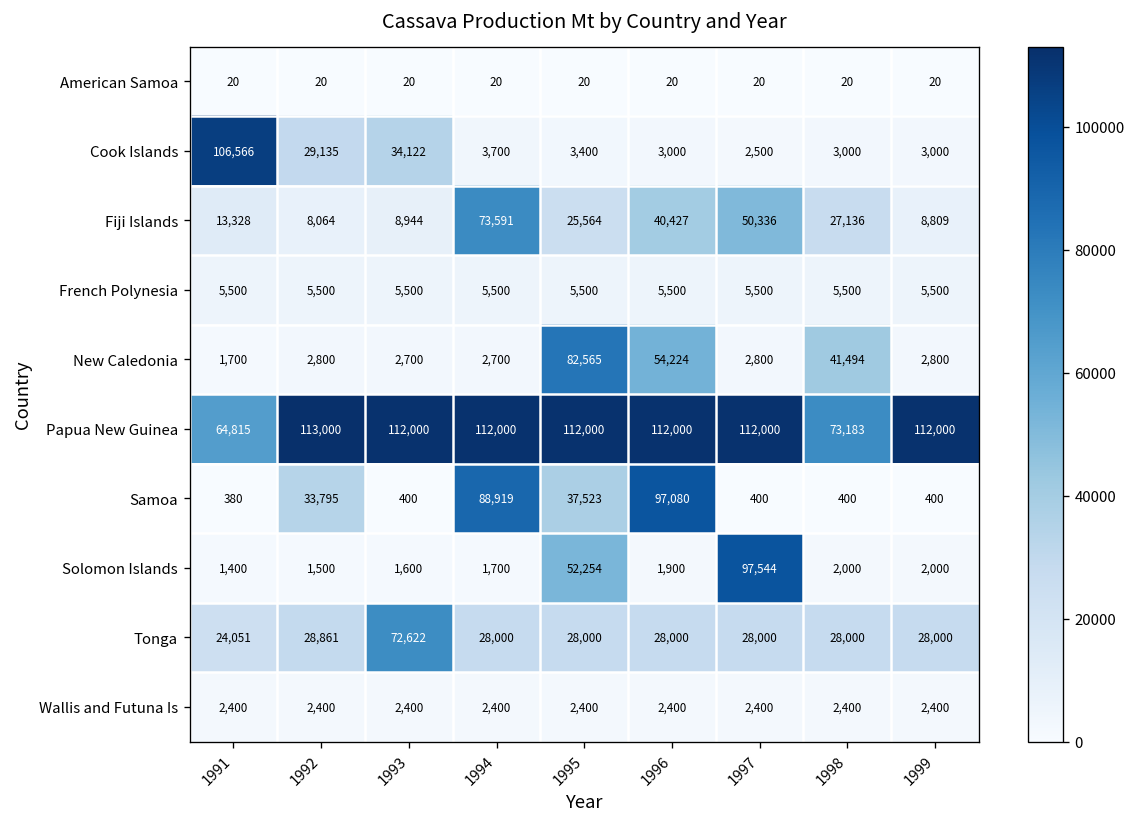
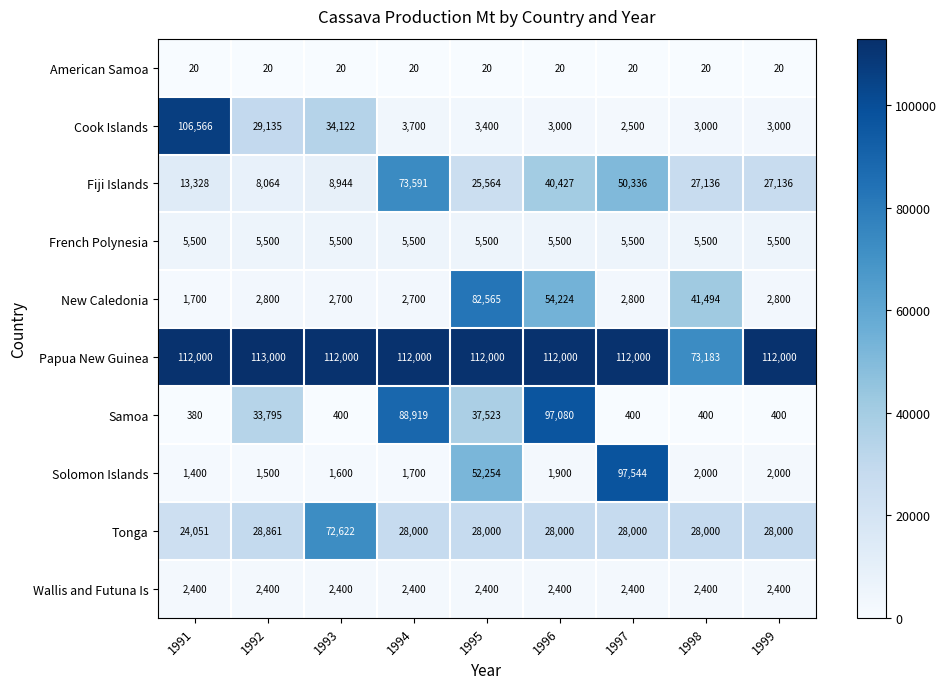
  {
    "American Samoa": {
      "1991": "20",
      "1992": "20",
      "1993": "20",
      "1994": "20",
      "1995": "20",
      "1996": "20",
      "1997": "20",
      "1998": "20",
      "1999": "20"
    },
    "Cook Islands": {
      "1991": "106,566",
      "1992": "29,135",
      "1993": "34,122",
      "1994": "3,700",
      "1995": "3,400",
      "1996": "3,000",
      "1997": "2,500",
      "1998": "3,000",
      "1999": "3,000"
    },
    "Fiji Islands": {
      "1991": "13,328",
      "1992": "8,064",
      "1993": "8,944",
      "1994": "73,591",
      "1995": "25,564",
      "1996": "40,427",
      "1997": "50,336",
      "1998": "27,136",
-     "1999": "8,809"
+     "1999": "27,136"
    },
    "French Polynesia": {
      "1991": "5,500",
      "1992": "5,500",
      "1993": "5,500",
      "1994": "5,500",
      "1995": "5,500",
      "1996": "5,500",
      "1997": "5,500",
      "1998": "5,500",
      "1999": "5,500"
    },
    "New Caledonia": {
      "1991": "1,700",
      "1992": "2,800",
      "1993": "2,700",
      "1994": "2,700",
      "1995": "82,565",
      "1996": "54,224",
      "1997": "2,800",
      "1998": "41,494",
      "1999": "2,800"
    },
    "Papua New Guinea": {
-     "1991": "64,815",
+     "1991": "112,000",
      "1992": "113,000",
      "1993": "112,000",
      "1994": "112,000",
      "1995": "112,000",
      "1996": "112,000",
      "1997": "112,000",
      "1998": "73,183",
      "1999": "112,000"
    },
    "Samoa": {
      "1991": "380",
      "1992": "33,795",
      "1993": "400",
      "1994": "88,919",
      "1995": "37,523",
      "1996": "97,080",
      "1997": "400",
      "1998": "400",
      "1999": "400"
    },
    "Solomon Islands": {
      "1991": "1,400",
      "1992": "1,500",
      "1993": "1,600",
      "1994": "1,700",
      "1995": "52,254",
      "1996": "1,900",
      "1997": "97,544",
      "1998": "2,000",
      "1999": "2,000"
    },
    "Tonga": {
      "1991": "24,051",
      "1992": "28,861",
      "1993": "72,622",
      "1994": "28,000",
      "1995": "28,000",
      "1996": "28,000",
      "1997": "28,000",
      "1998": "28,000",
      "1999": "28,000"
    },
    "Wallis and Futuna Is": {
      "1991": "2,400",
      "1992": "2,400",
      "1993": "2,400",
      "1994": "2,400",
      "1995": "2,400",
      "1996": "2,400",
      "1997": "2,400",
      "1998": "2,400",
      "1999": "2,400"
    }
  }
